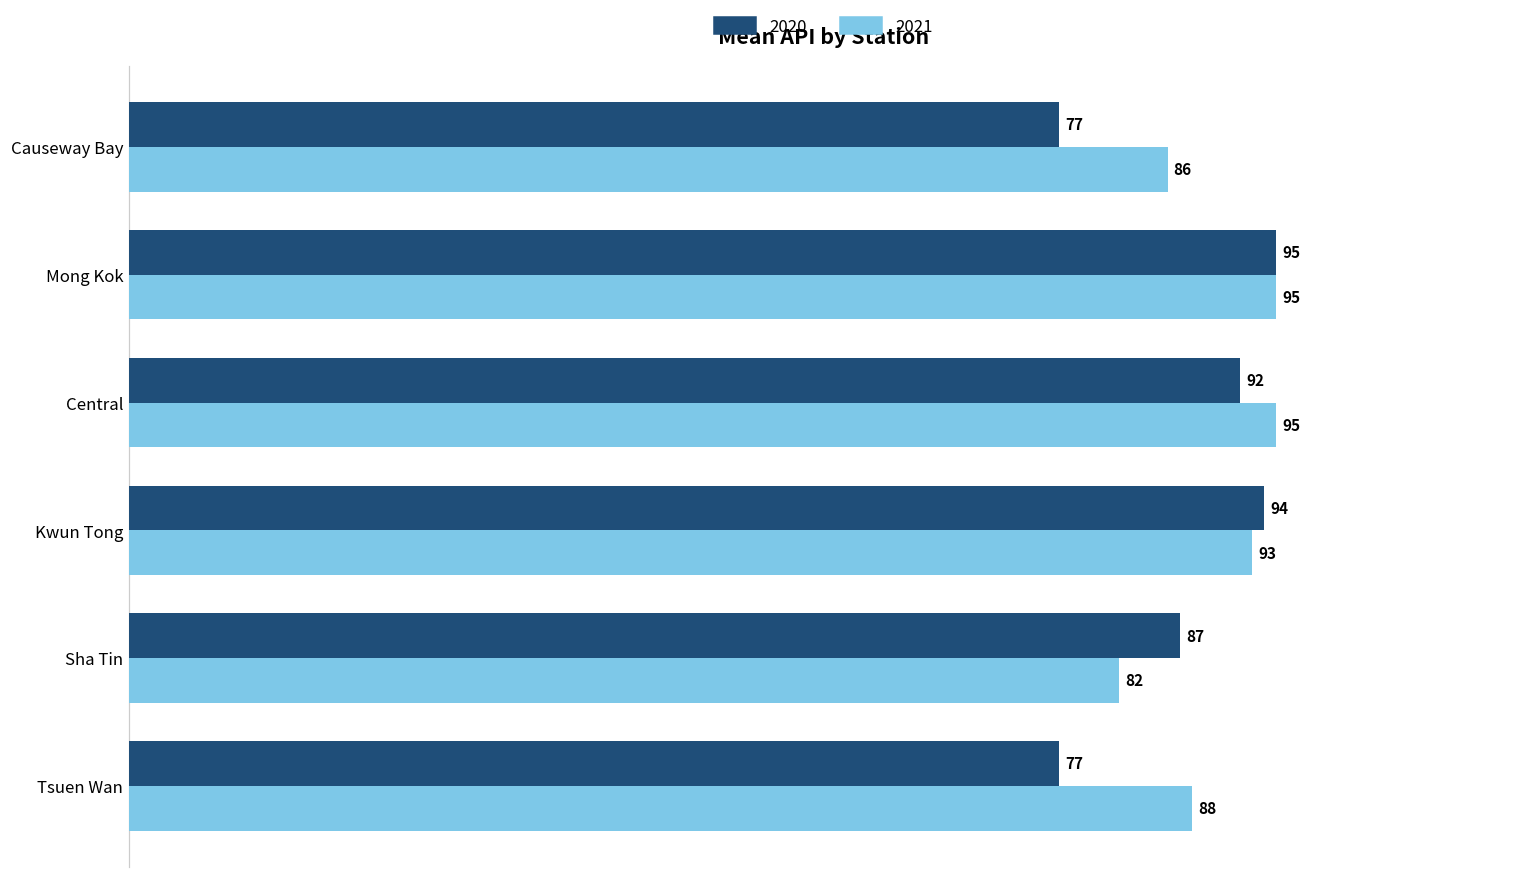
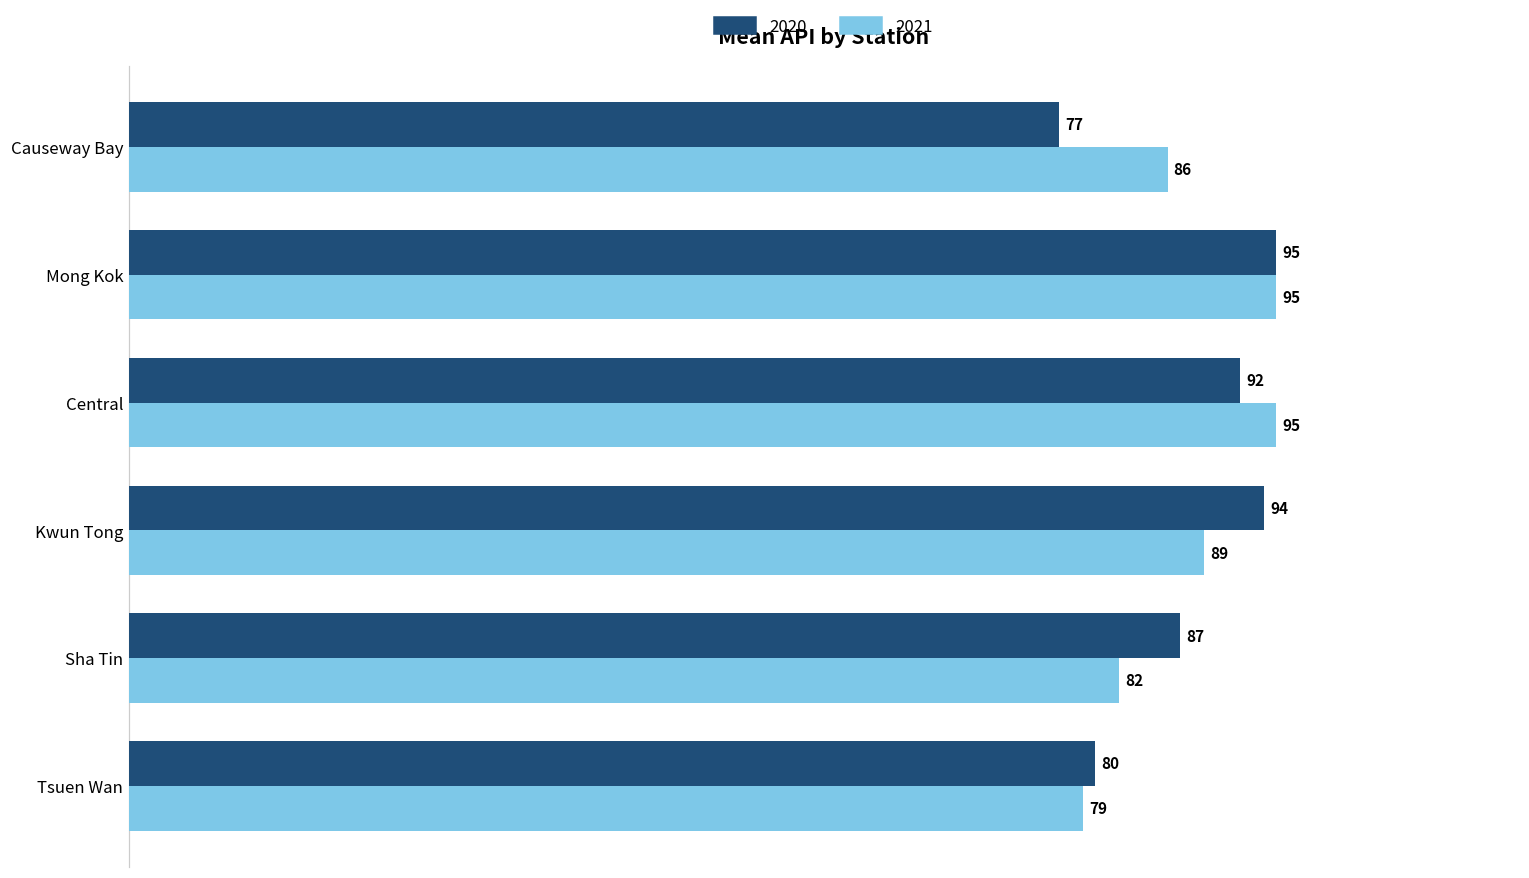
  {
    "2020": {
      "Causeway Bay": 77,
      "Mong Kok": 95,
      "Central": 92,
      "Kwun Tong": 94,
      "Sha Tin": 87,
-     "Tsuen Wan": 77
+     "Tsuen Wan": 80
    },
    "2021": {
      "Causeway Bay": 86,
      "Mong Kok": 95,
      "Central": 95,
-     "Kwun Tong": 93,
+     "Kwun Tong": 89,
      "Sha Tin": 82,
-     "Tsuen Wan": 88
+     "Tsuen Wan": 79
    }
  }
